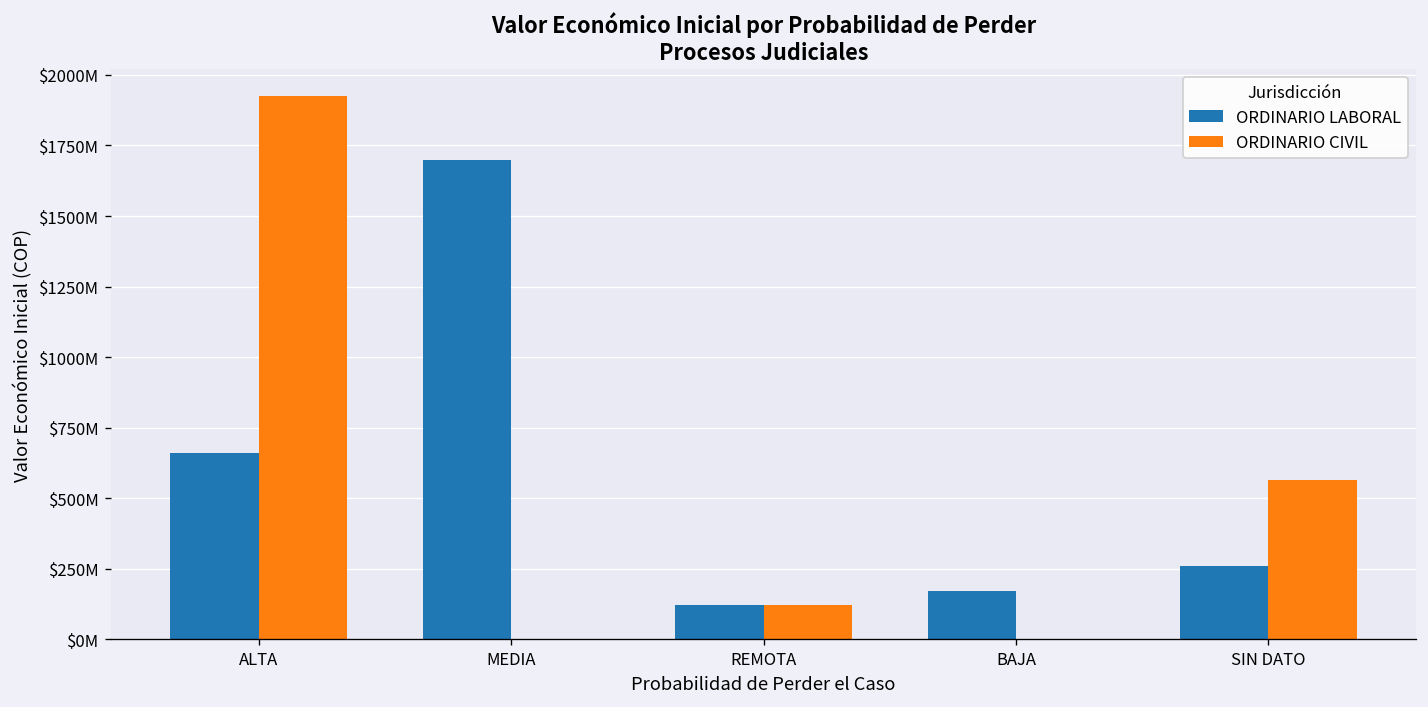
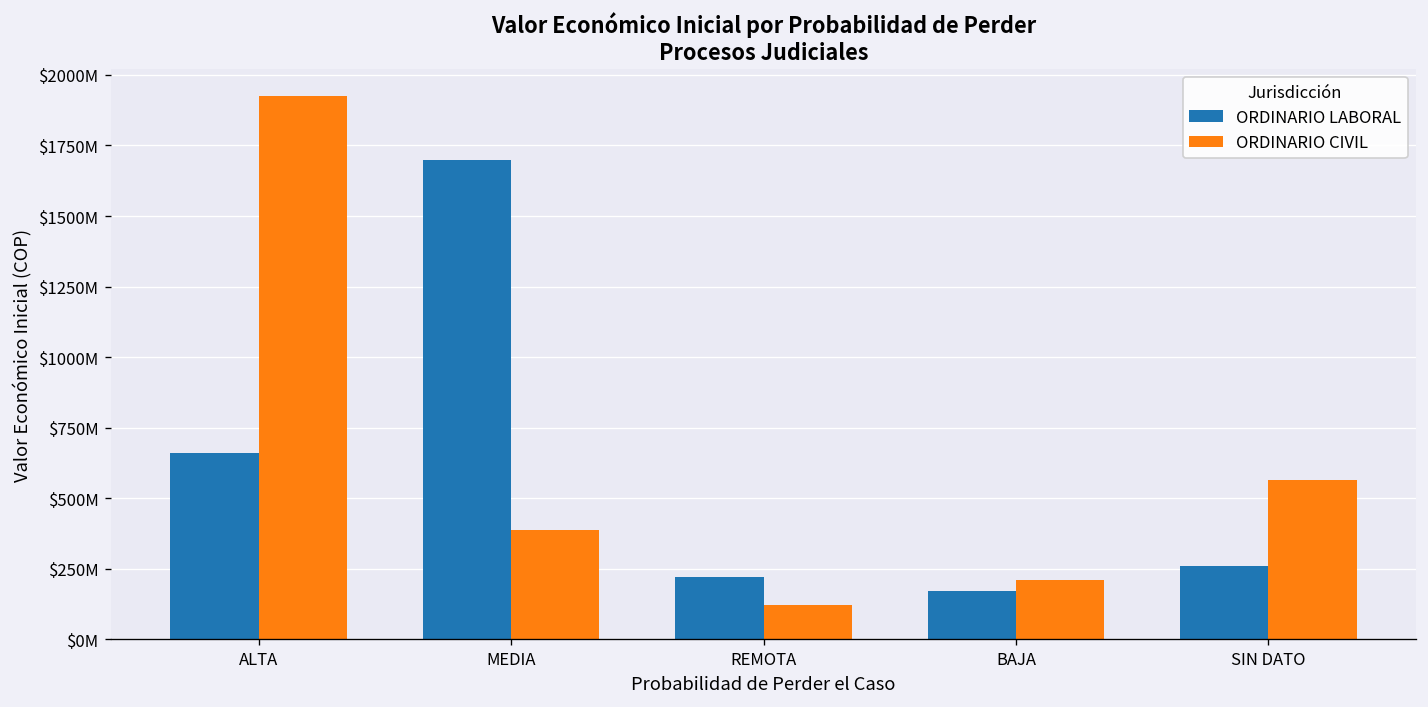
  {
    "ORDINARIO LABORAL": {
      "ALTA": "$660000000",
      "MEDIA": "$1700000000",
-     "REMOTA": "$120000000",
+     "REMOTA": "$220000000",
      "BAJA": "$170000000",
      "SIN DATO": "$260000000"
    },
    "ORDINARIO CIVIL": {
      "ALTA": "$1930000000",
-     "MEDIA": "$0",
+     "MEDIA": "$390000000",
      "REMOTA": "$120000000",
-     "BAJA": "$0",
+     "BAJA": "$210000000",
      "SIN DATO": "$570000000"
    }
  }
